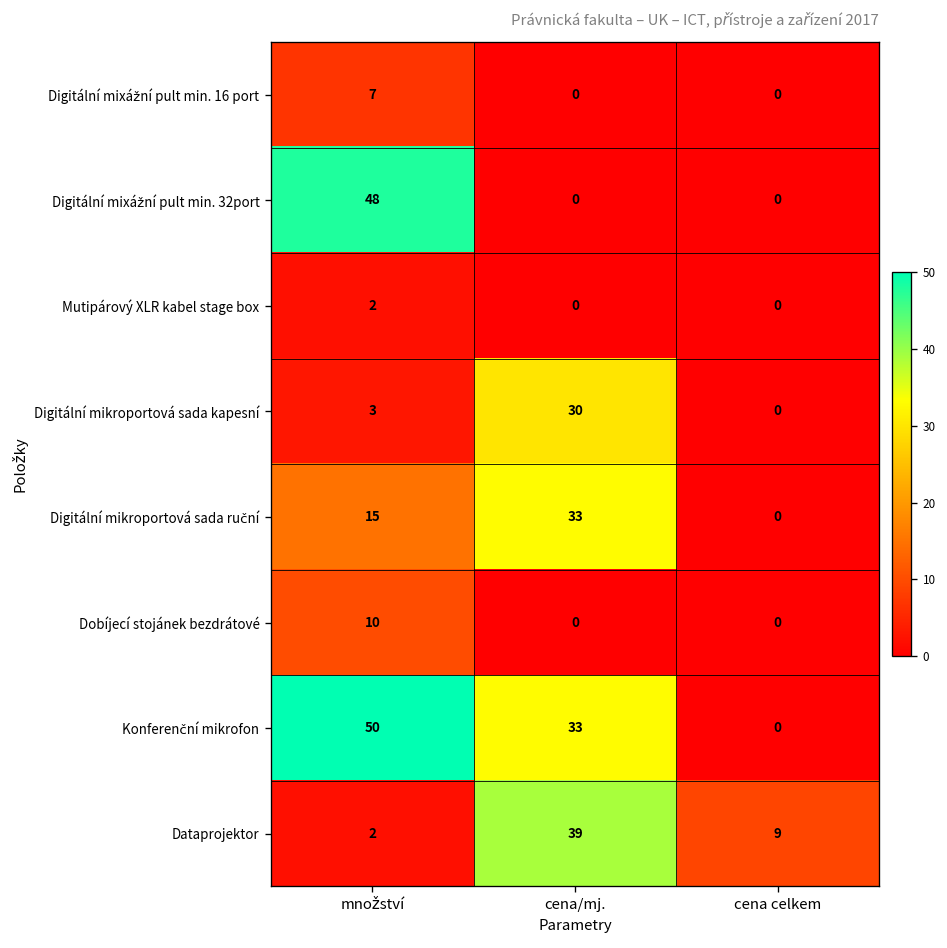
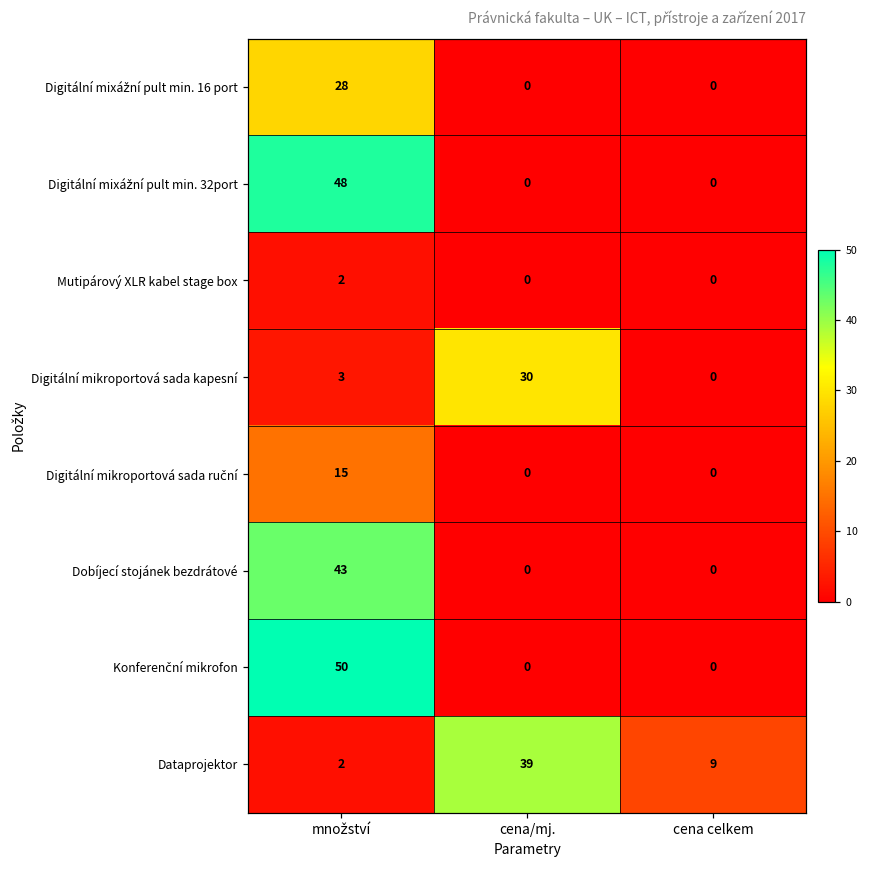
  {
    "Digitální mixážní pult min. 16 port": {
-     "množství": 7,
+     "množství": 28,
      "cena/mj.": 0,
      "cena celkem": 0
    },
    "Digitální mixážní pult min. 32port": {
      "množství": 48,
      "cena/mj.": 0,
      "cena celkem": 0
    },
    "Mutipárový XLR kabel stage box": {
      "množství": 2,
      "cena/mj.": 0,
      "cena celkem": 0
    },
    "Digitální mikroportová sada kapesní": {
      "množství": 3,
      "cena/mj.": 30,
      "cena celkem": 0
    },
    "Digitální mikroportová sada ruční": {
      "množství": 15,
-     "cena/mj.": 33,
+     "cena/mj.": 0,
      "cena celkem": 0
    },
    "Dobíjecí stojánek bezdrátové": {
-     "množství": 10,
+     "množství": 43,
      "cena/mj.": 0,
      "cena celkem": 0
    },
    "Konferenční mikrofon": {
      "množství": 50,
-     "cena/mj.": 33,
+     "cena/mj.": 0,
      "cena celkem": 0
    },
    "Dataprojektor": {
      "množství": 2,
      "cena/mj.": 39,
      "cena celkem": 9
    }
  }
